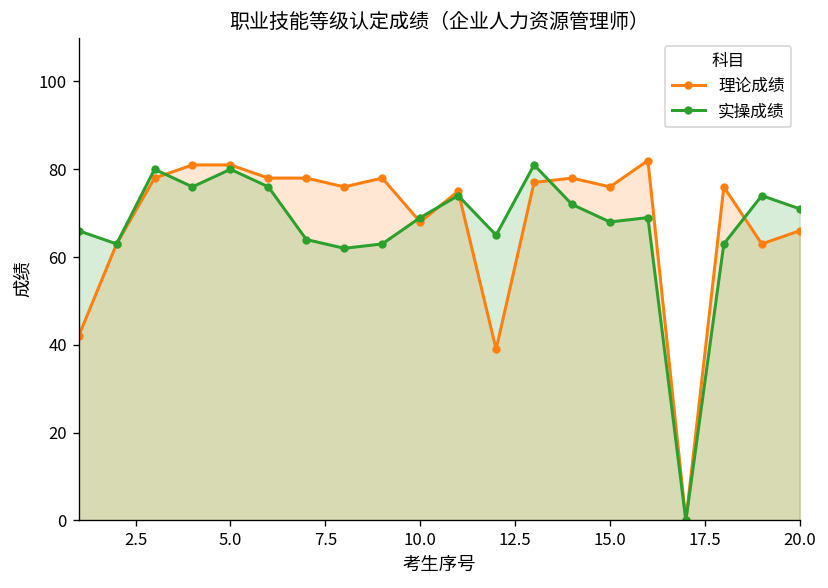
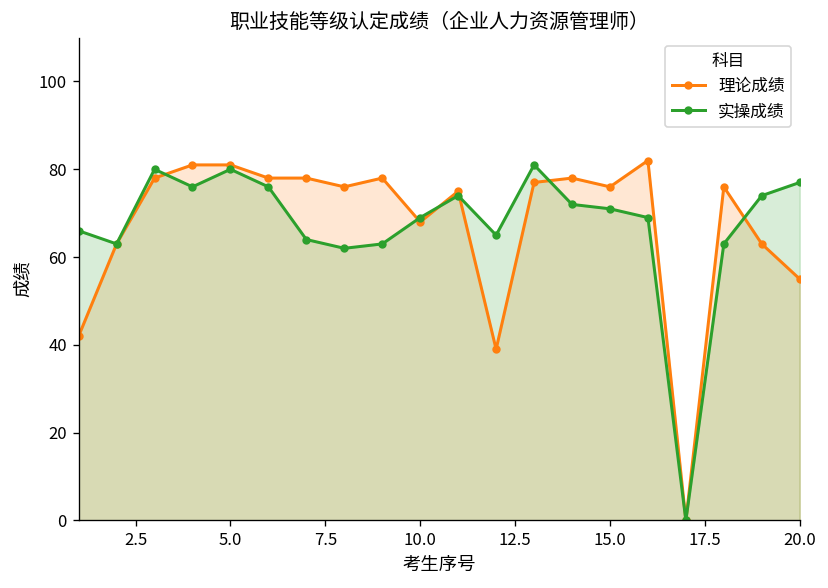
  {
    "理论成绩": {
      "5.0": 81,
      "10.0": 68,
      "15.0": 76,
-     "20.0": 66
+     "20.0": 55
    },
    "实操成绩": {
      "5.0": 80,
      "10.0": 69,
-     "15.0": 68,
-     "20.0": 71
+     "15.0": 71,
+     "20.0": 77
    }
  }
